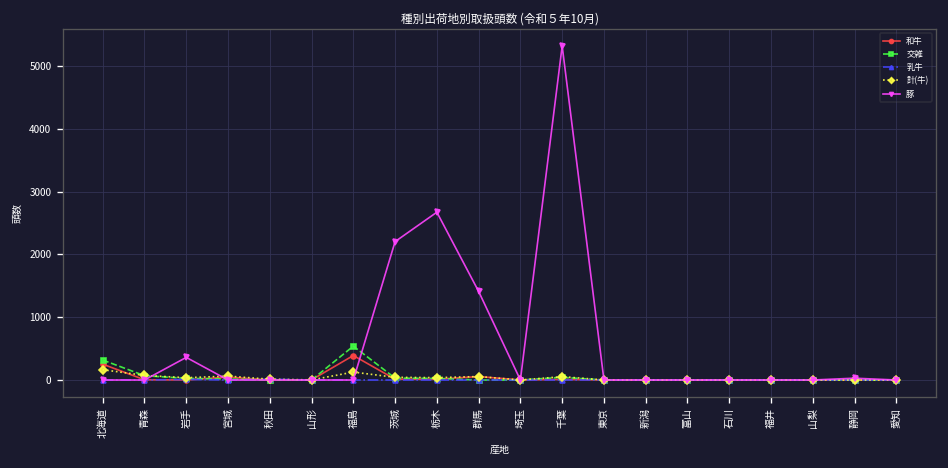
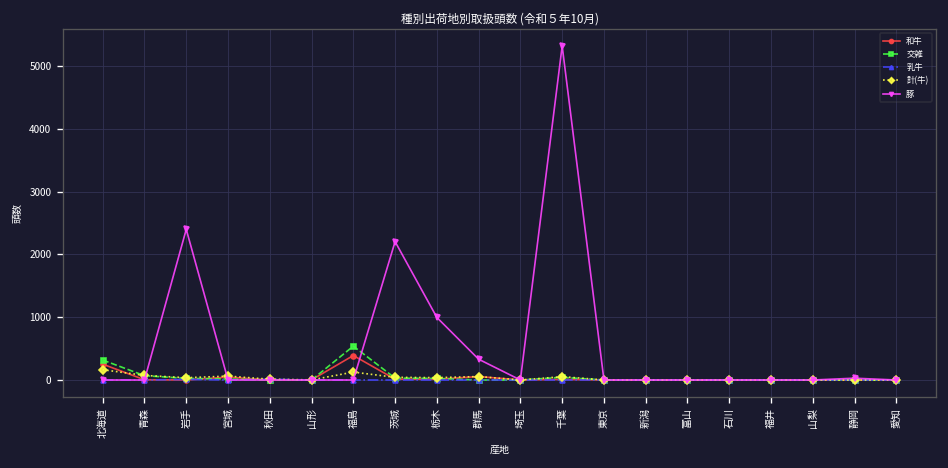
  {
    "和牛": {
      "北海道": 300,
      "福島": 400
    },
    "交雑": {
      "北海道": 300,
      "福島": 500
    },
    "計(牛)": {
      "北海道": 200,
      "福島": 100
    },
    "豚": {
-     "岩手": 400,
+     "岩手": 2400,
      "茨城": 2200,
-     "栃木": 2700,
-     "群馬": 1400,
+     "栃木": 1000,
+     "群馬": 300,
      "千葉": 5300
    }
  }
